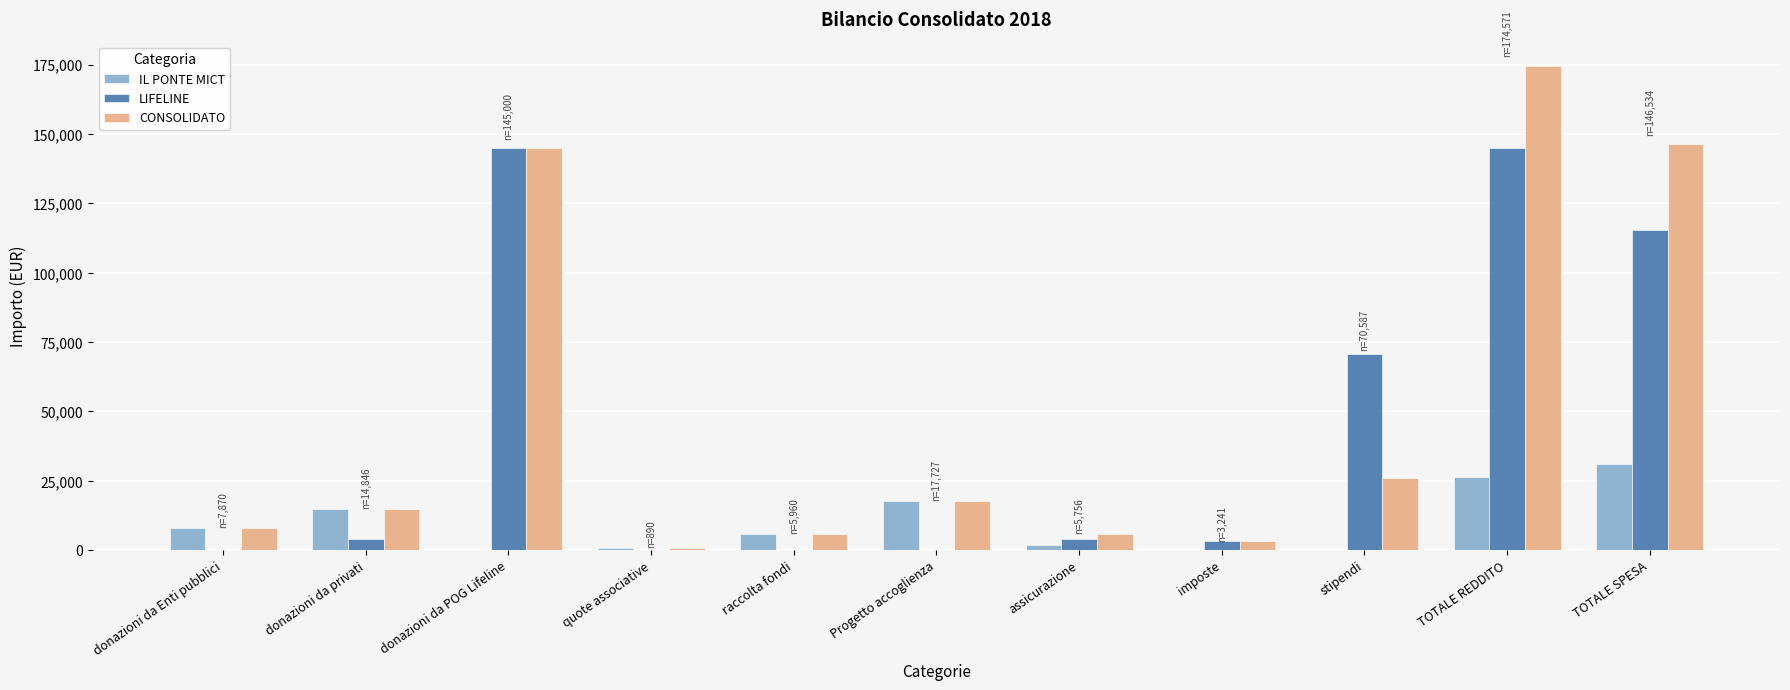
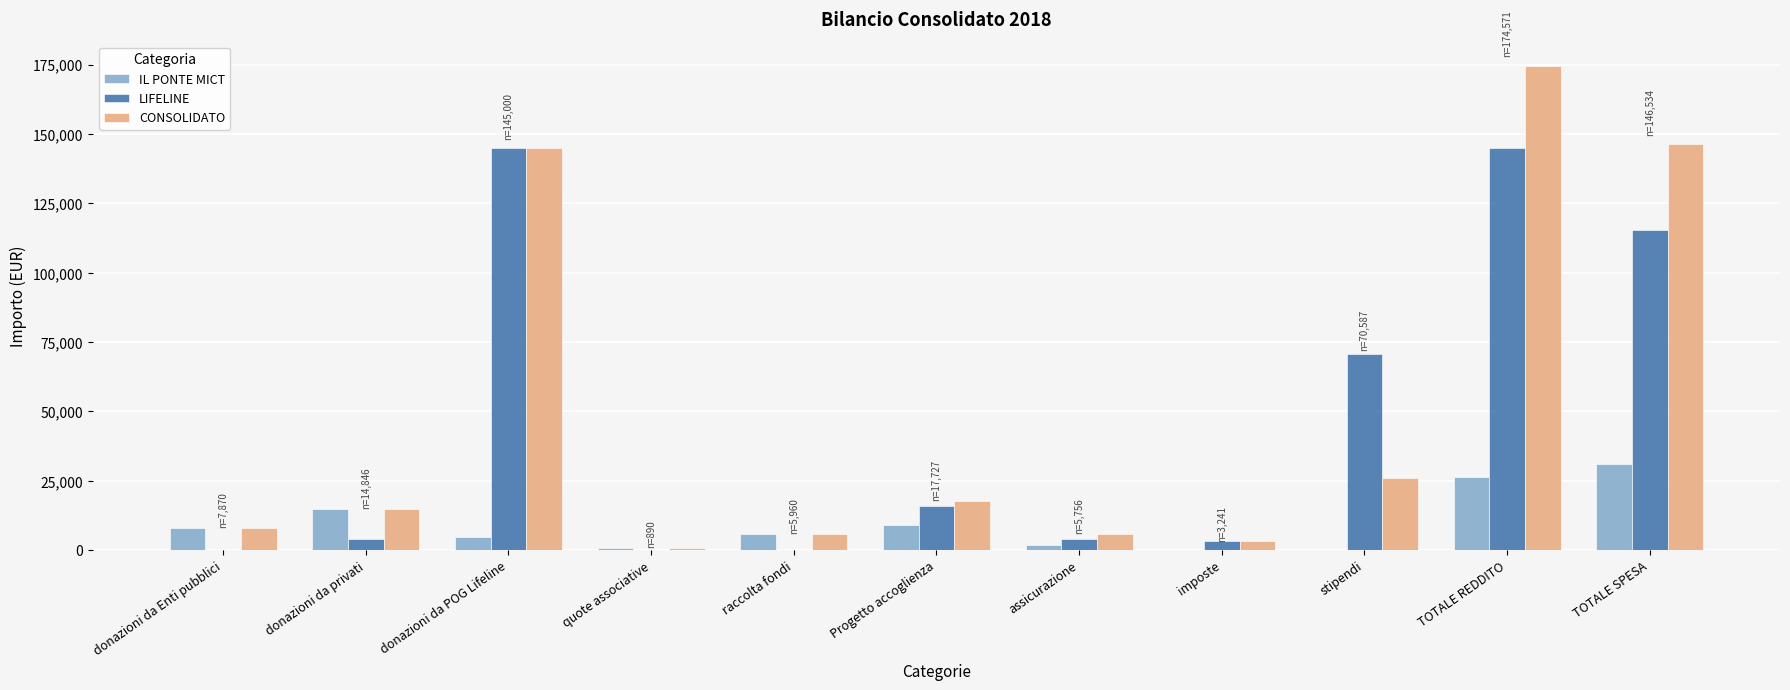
  {
    "IL PONTE MICT": {
      "donazioni da Enti pubblici": "8,000",
      "donazioni da privati": "15,000",
-     "donazioni da POG Lifeline": "0",
+     "donazioni da POG Lifeline": "5,000",
      "raccolta fondi": "6,000",
-     "Progetto accoglienza": "18,000",
+     "Progetto accoglienza": "9,000",
      "assicurazione": "2,000",
      "stipendi": "0",
      "TOTALE REDDITO": "26,000",
      "TOTALE SPESA": "31,000"
    },
    "LIFELINE": {
      "donazioni da privati": "4,000",
-     "Progetto accoglienza": "0",
+     "Progetto accoglienza": "16,000",
      "TOTALE REDDITO": "145,000",
      "TOTALE SPESA": "115,000"
    },
    "CONSOLIDATO": {
      "donazioni da Enti pubblici": "8,000",
      "donazioni da privati": "15,000",
      "donazioni da POG Lifeline": "145,000",
      "raccolta fondi": "6,000",
      "Progetto accoglienza": "18,000",
      "assicurazione": "6,000",
      "stipendi": "26,000",
      "TOTALE REDDITO": "175,000",
      "TOTALE SPESA": "147,000"
    }
  }
